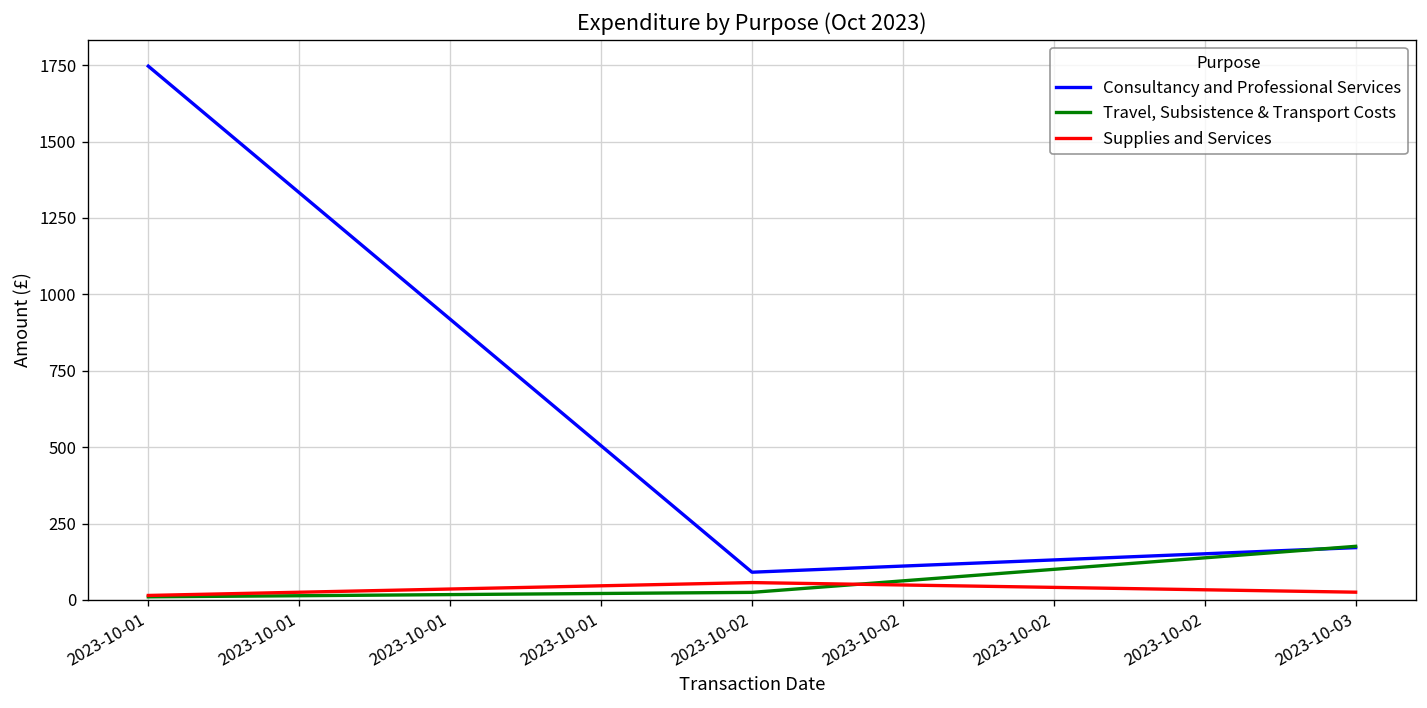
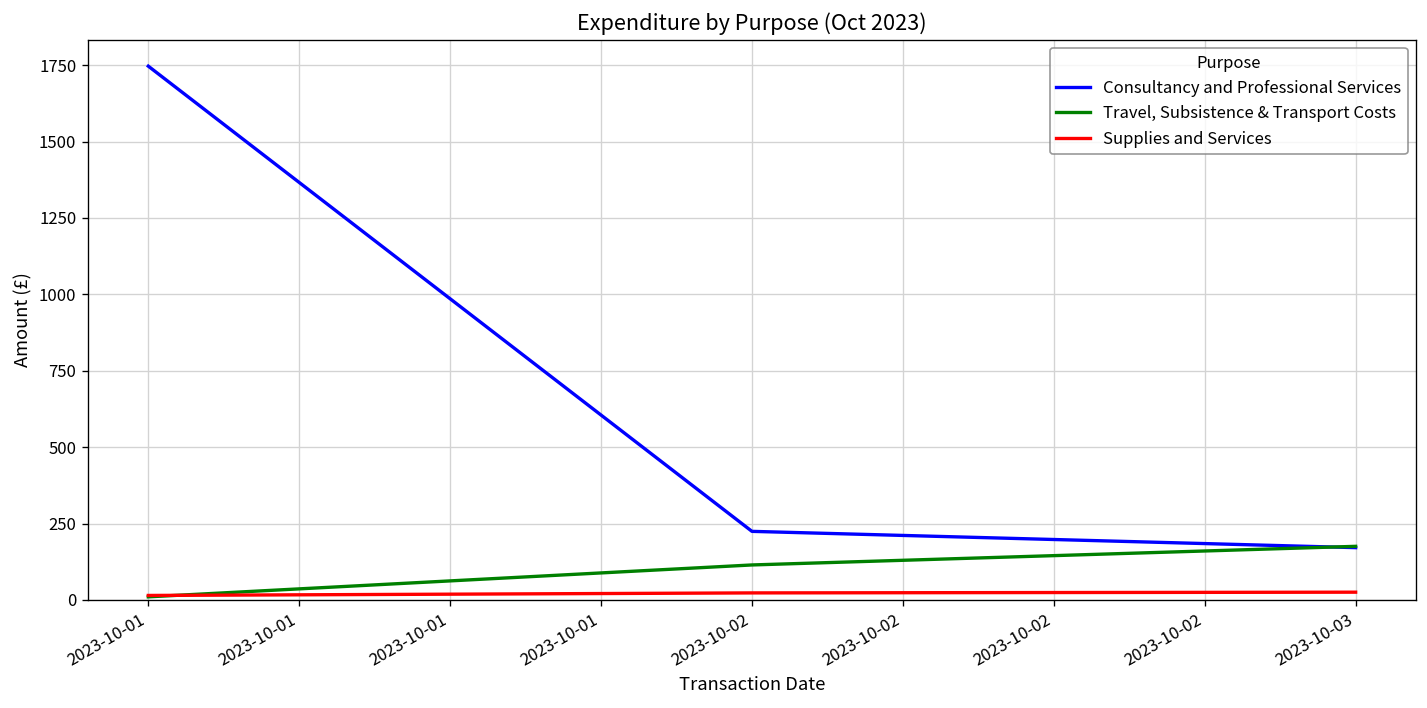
  {
    "Consultancy and Professional Services": {
      "2023-10-01": 1750,
-     "2023-10-02": 90
+     "2023-10-02": 220
    },
    "Travel, Subsistence & Transport Costs": {
-     "2023-10-02": 20
+     "2023-10-02": 110
    },
    "Supplies and Services": {
-     "2023-10-02": 60,
+     "2023-10-02": 20,
      "2023-10-03": 30
    }
  }
